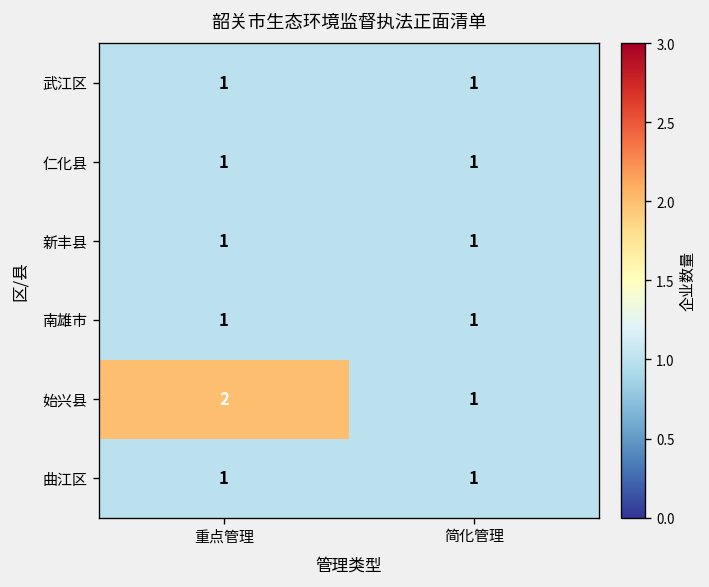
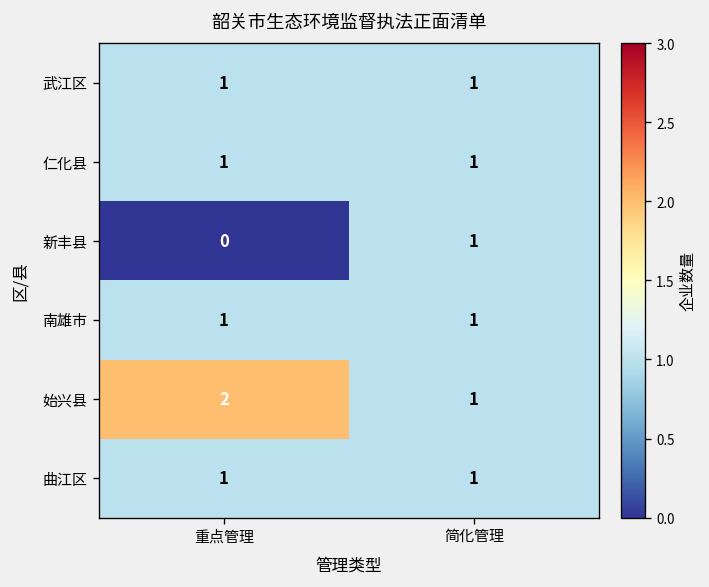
  {
    "武江区": {
      "重点管理": 1,
      "简化管理": 1
    },
    "仁化县": {
      "重点管理": 1,
      "简化管理": 1
    },
    "新丰县": {
-     "重点管理": 1,
+     "重点管理": 0,
      "简化管理": 1
    },
    "南雄市": {
      "重点管理": 1,
      "简化管理": 1
    },
    "始兴县": {
      "重点管理": 2,
      "简化管理": 1
    },
    "曲江区": {
      "重点管理": 1,
      "简化管理": 1
    }
  }
